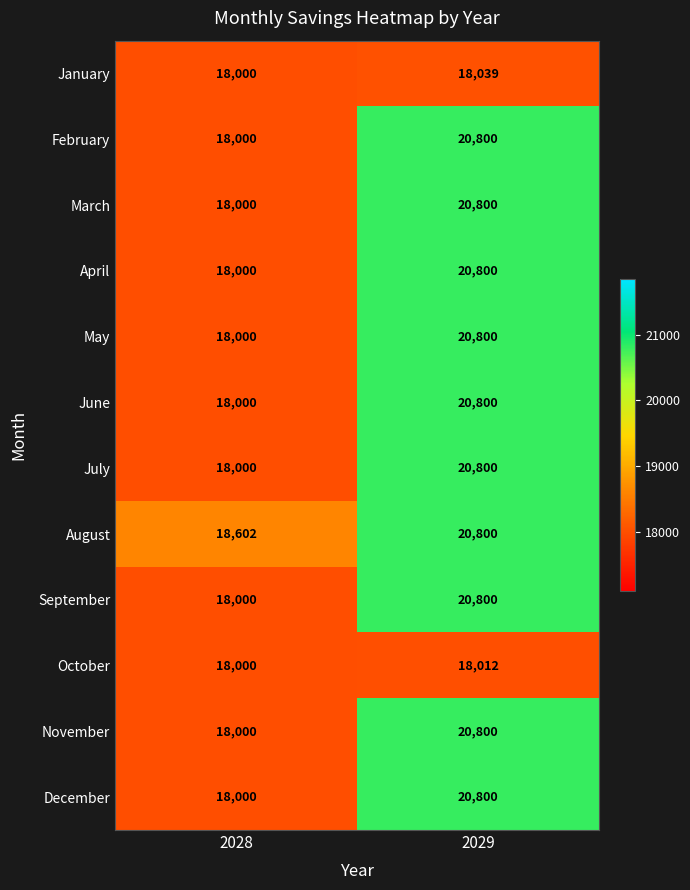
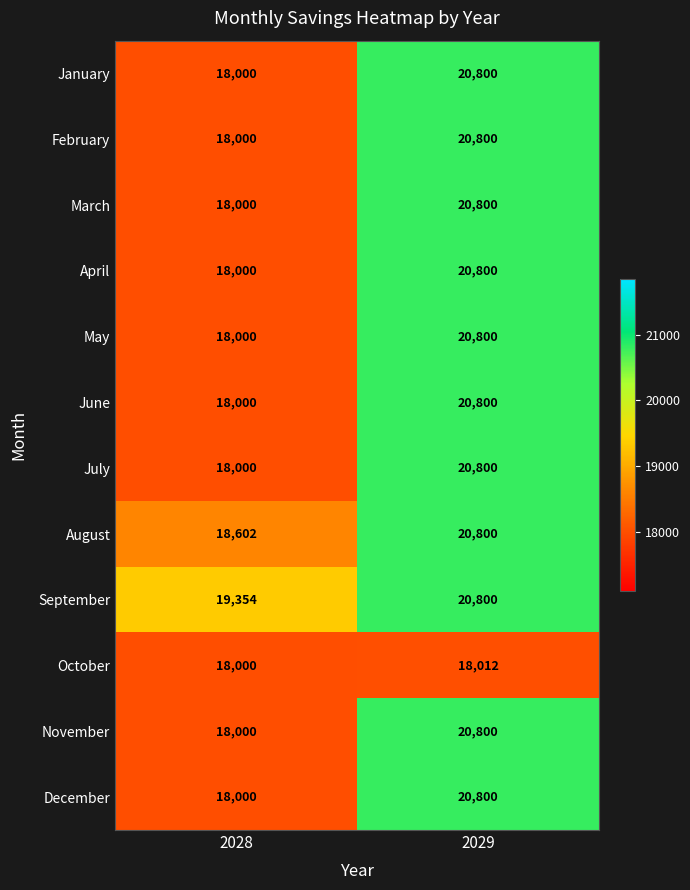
  {
    "January": {
      "2028": "18,000",
-     "2029": "18,039"
+     "2029": "20,800"
    },
    "February": {
      "2028": "18,000",
      "2029": "20,800"
    },
    "March": {
      "2028": "18,000",
      "2029": "20,800"
    },
    "April": {
      "2028": "18,000",
      "2029": "20,800"
    },
    "May": {
      "2028": "18,000",
      "2029": "20,800"
    },
    "June": {
      "2028": "18,000",
      "2029": "20,800"
    },
    "July": {
      "2028": "18,000",
      "2029": "20,800"
    },
    "August": {
      "2028": "18,602",
      "2029": "20,800"
    },
    "September": {
-     "2028": "18,000",
+     "2028": "19,354",
      "2029": "20,800"
    },
    "October": {
      "2028": "18,000",
      "2029": "18,012"
    },
    "November": {
      "2028": "18,000",
      "2029": "20,800"
    },
    "December": {
      "2028": "18,000",
      "2029": "20,800"
    }
  }
